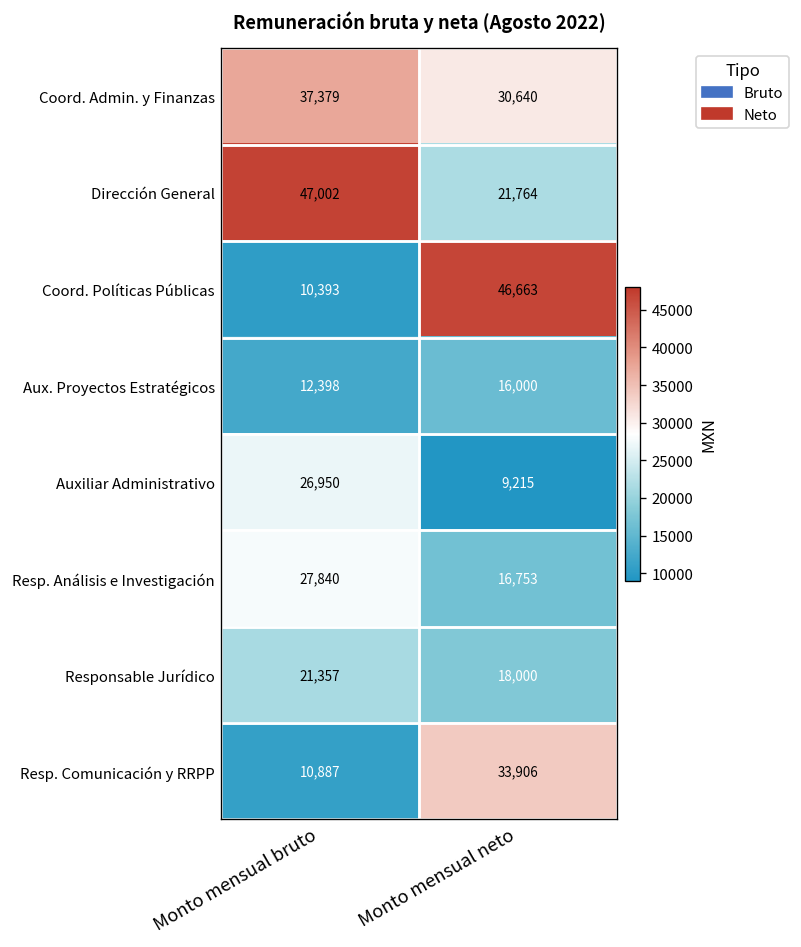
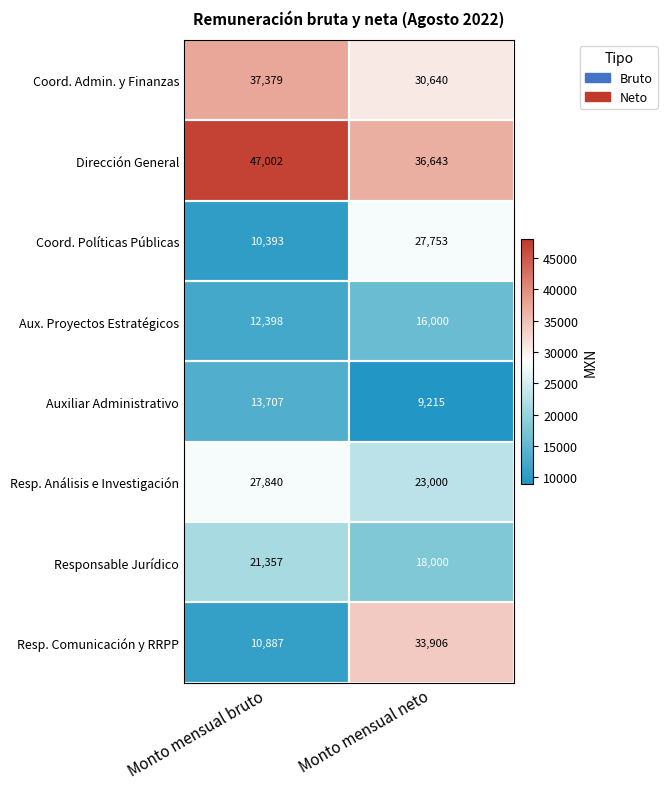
  {
    "Coord. Admin. y Finanzas": {
      "Monto mensual bruto": "37,379",
      "Monto mensual neto": "30,640"
    },
    "Dirección General": {
      "Monto mensual bruto": "47,002",
-     "Monto mensual neto": "21,764"
+     "Monto mensual neto": "36,643"
    },
    "Coord. Políticas Públicas": {
      "Monto mensual bruto": "10,393",
-     "Monto mensual neto": "46,663"
+     "Monto mensual neto": "27,753"
    },
    "Aux. Proyectos Estratégicos": {
      "Monto mensual bruto": "12,398",
      "Monto mensual neto": "16,000"
    },
    "Auxiliar Administrativo": {
-     "Monto mensual bruto": "26,950",
+     "Monto mensual bruto": "13,707",
      "Monto mensual neto": "9,215"
    },
    "Resp. Análisis e Investigación": {
      "Monto mensual bruto": "27,840",
-     "Monto mensual neto": "16,753"
+     "Monto mensual neto": "23,000"
    },
    "Responsable Jurídico": {
      "Monto mensual bruto": "21,357",
      "Monto mensual neto": "18,000"
    },
    "Resp. Comunicación y RRPP": {
      "Monto mensual bruto": "10,887",
      "Monto mensual neto": "33,906"
    }
  }
